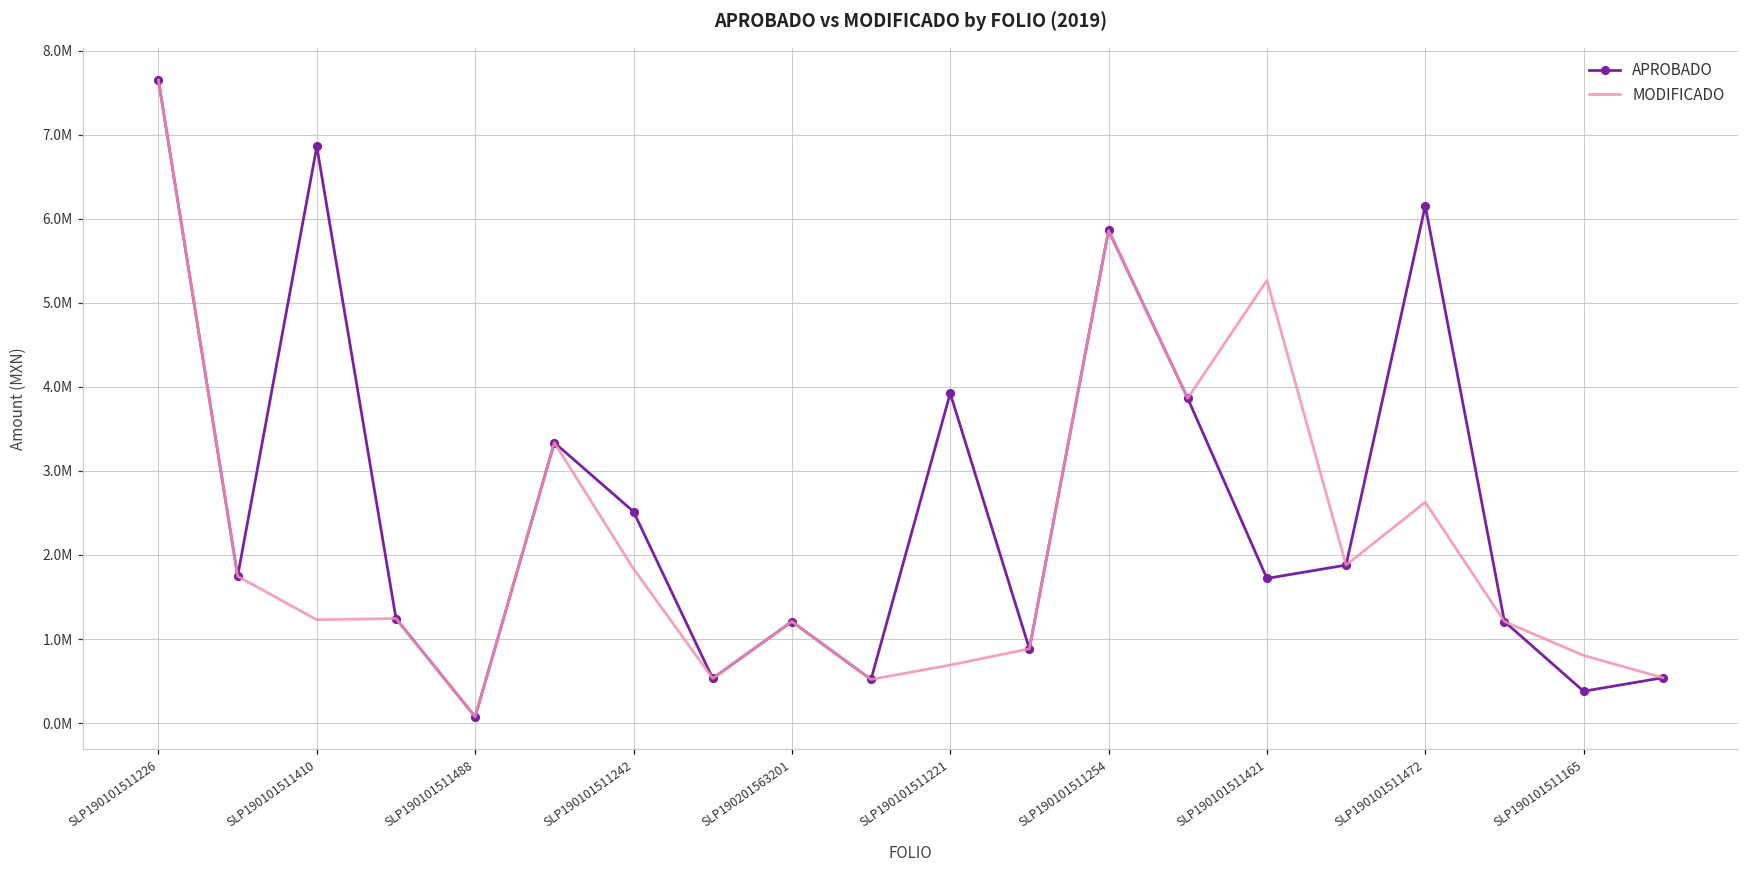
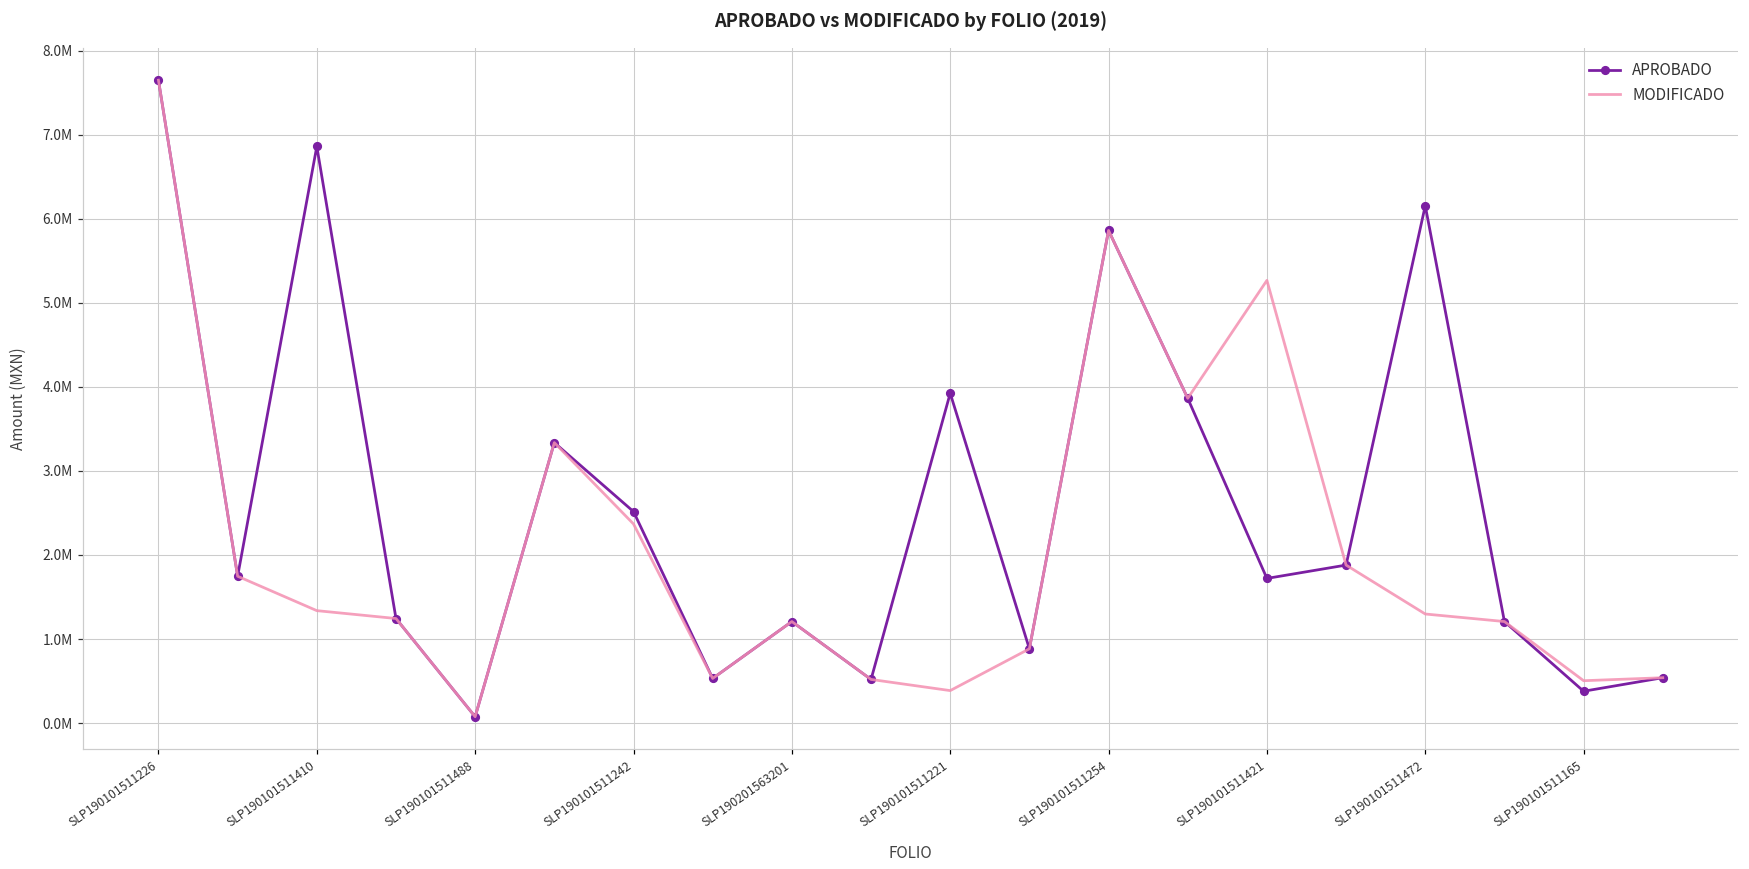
  {
    "APROBADO": {
      "SLP190101511410": 6900000,
      "SLP190101511242": 2500000,
      "SLP190101511221": 3900000,
      "SLP190101511421": 1700000,
      "SLP190101511472": 6200000,
      "SLP190101511165": 400000
    },
    "MODIFICADO": {
-     "SLP190101511410": 1200000,
-     "SLP190101511242": 1800000,
-     "SLP190101511221": 700000,
+     "SLP190101511410": 1300000,
+     "SLP190101511242": 2400000,
+     "SLP190101511221": 400000,
      "SLP190101511421": 5300000,
-     "SLP190101511472": 2600000,
-     "SLP190101511165": 800000
+     "SLP190101511472": 1300000,
+     "SLP190101511165": 500000
    }
  }
